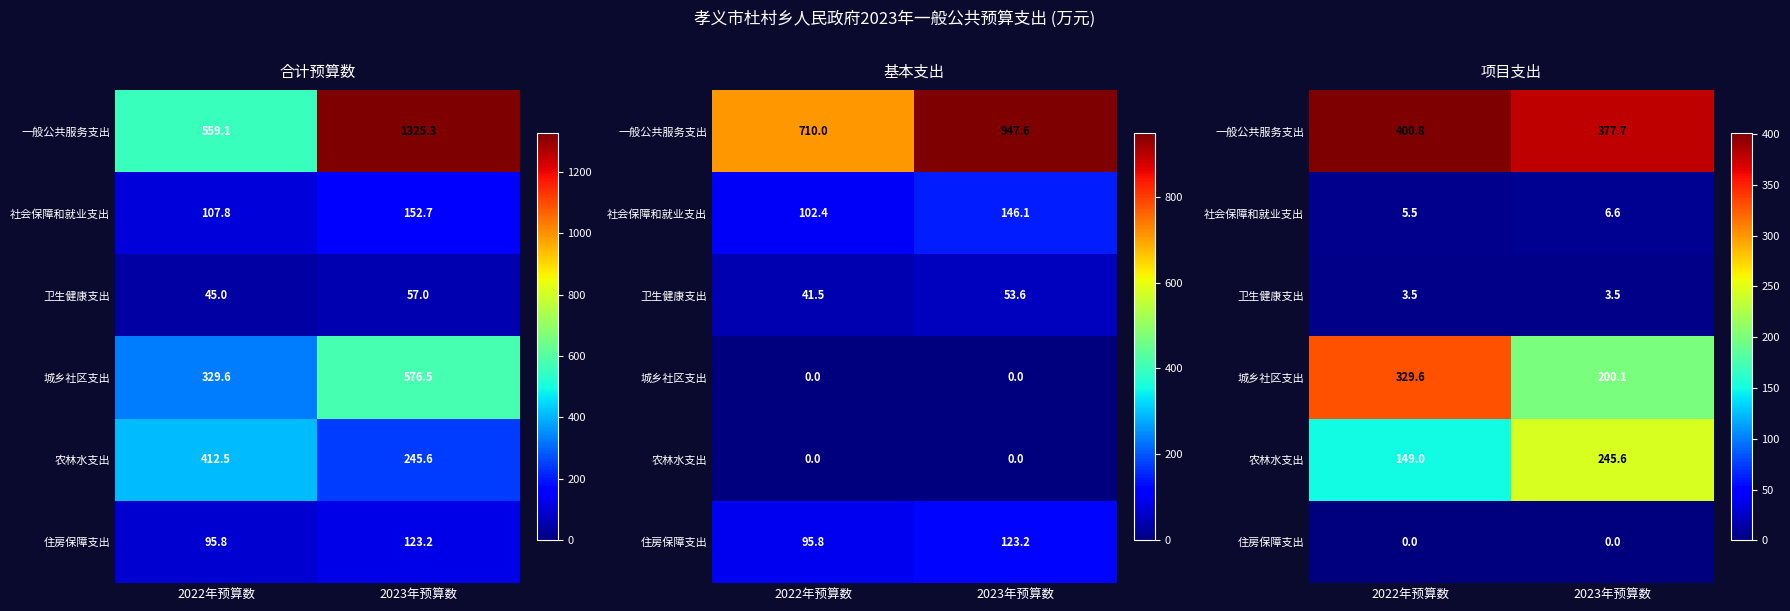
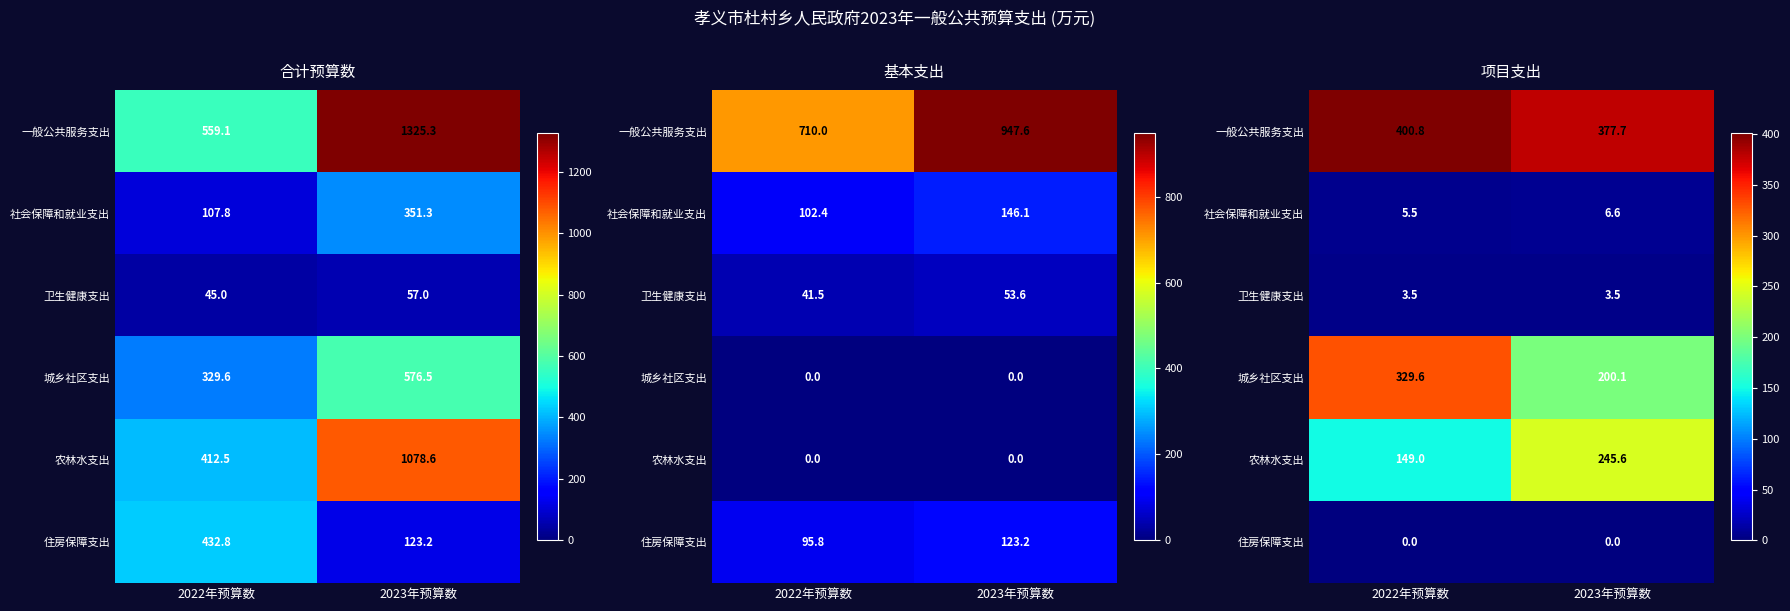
  {
    "合计预算数": {
      "一般公共服务支出": {
        "2022年预算数": 559.1,
        "2023年预算数": 1325.3
      },
      "社会保障和就业支出": {
        "2022年预算数": 107.8,
-       "2023年预算数": 152.7
+       "2023年预算数": 351.3
      },
      "卫生健康支出": {
        "2022年预算数": 45.0,
        "2023年预算数": 57.0
      },
      "城乡社区支出": {
        "2022年预算数": 329.6,
        "2023年预算数": 576.5
      },
      "农林水支出": {
        "2022年预算数": 412.5,
-       "2023年预算数": 245.6
+       "2023年预算数": 1078.6
      },
      "住房保障支出": {
-       "2022年预算数": 95.8,
+       "2022年预算数": 432.8,
        "2023年预算数": 123.2
      }
    },
    "基本支出": {
      "一般公共服务支出": {
        "2022年预算数": 710.0,
        "2023年预算数": 947.6
      },
      "社会保障和就业支出": {
        "2022年预算数": 102.4,
        "2023年预算数": 146.1
      },
      "卫生健康支出": {
        "2022年预算数": 41.5,
        "2023年预算数": 53.6
      },
      "城乡社区支出": {
        "2022年预算数": 0.0,
        "2023年预算数": 0.0
      },
      "农林水支出": {
        "2022年预算数": 0.0,
        "2023年预算数": 0.0
      },
      "住房保障支出": {
        "2022年预算数": 95.8,
        "2023年预算数": 123.2
      }
    },
    "项目支出": {
      "一般公共服务支出": {
        "2022年预算数": 400.8,
        "2023年预算数": 377.7
      },
      "社会保障和就业支出": {
        "2022年预算数": 5.5,
        "2023年预算数": 6.6
      },
      "卫生健康支出": {
        "2022年预算数": 3.5,
        "2023年预算数": 3.5
      },
      "城乡社区支出": {
        "2022年预算数": 329.6,
        "2023年预算数": 200.1
      },
      "农林水支出": {
        "2022年预算数": 149.0,
        "2023年预算数": 245.6
      },
      "住房保障支出": {
        "2022年预算数": 0.0,
        "2023年预算数": 0.0
      }
    }
  }
